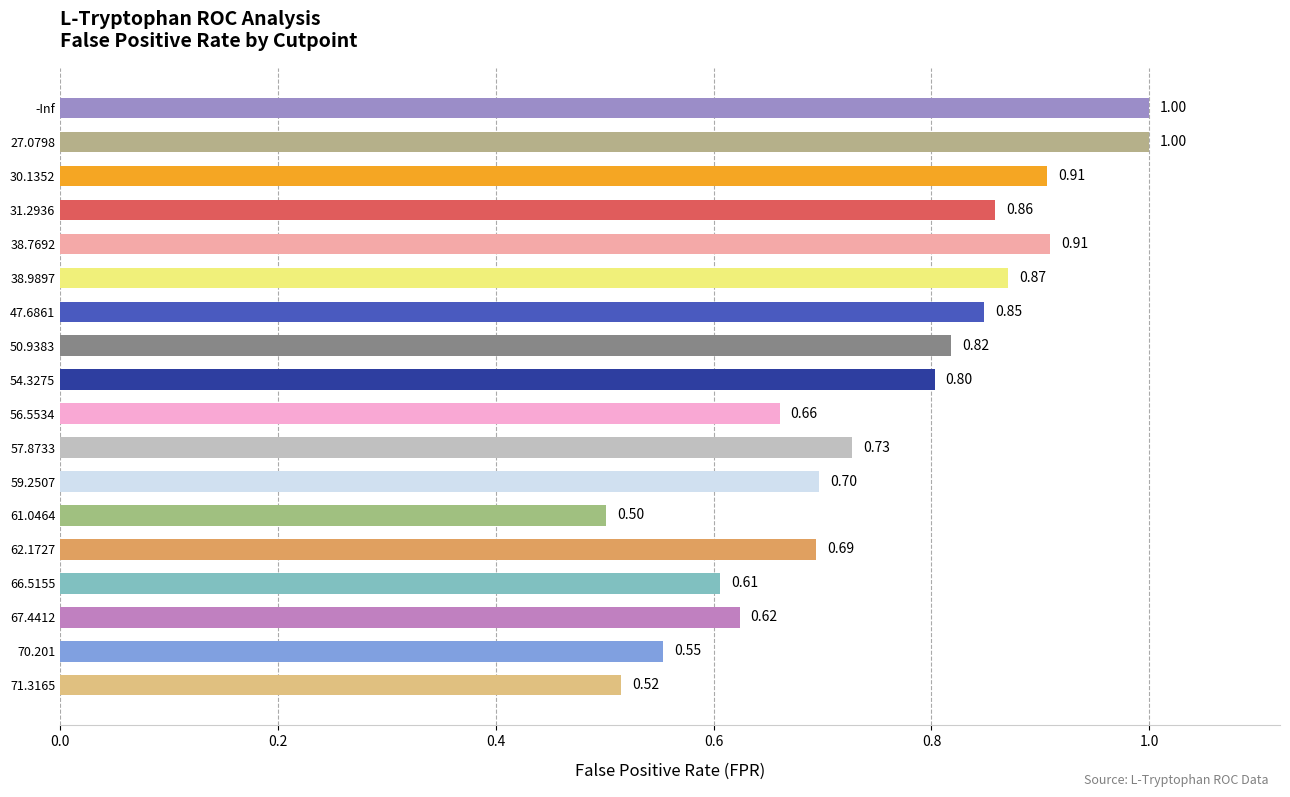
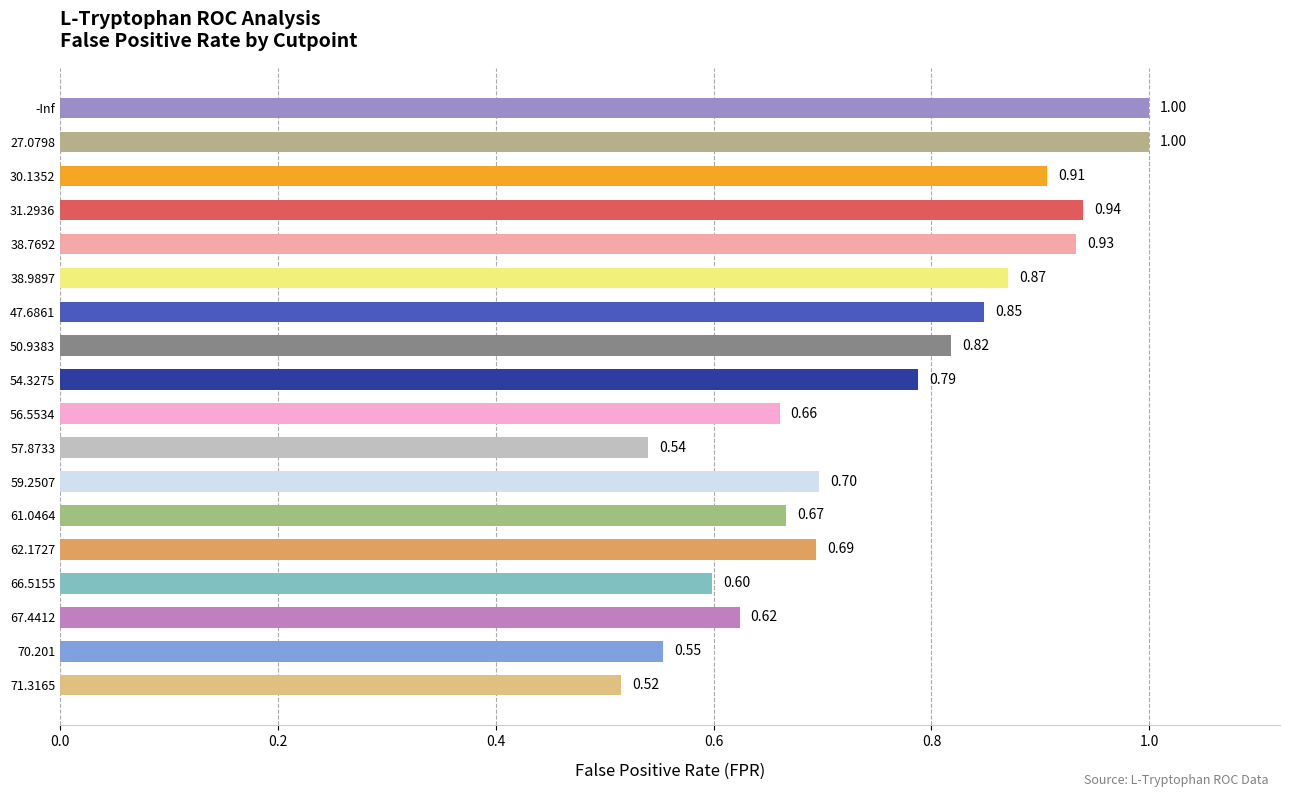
  {
    "-Inf": 1.00,
    "27.0798": 1.00,
    "30.1352": 0.91,
-   "31.2936": 0.86,
-   "38.7692": 0.91,
+   "31.2936": 0.94,
+   "38.7692": 0.93,
    "38.9897": 0.87,
    "47.6861": 0.85,
    "50.9383": 0.82,
-   "54.3275": 0.80,
+   "54.3275": 0.79,
    "56.5534": 0.66,
-   "57.8733": 0.73,
+   "57.8733": 0.54,
    "59.2507": 0.70,
-   "61.0464": 0.50,
+   "61.0464": 0.67,
    "62.1727": 0.69,
-   "66.5155": 0.61,
+   "66.5155": 0.60,
    "67.4412": 0.62,
    "70.201": 0.55,
    "71.3165": 0.52
  }
